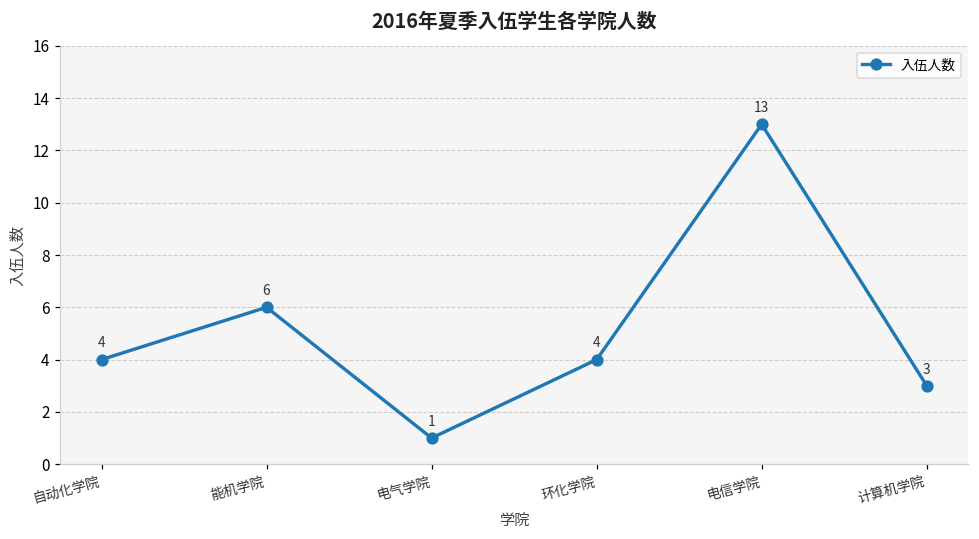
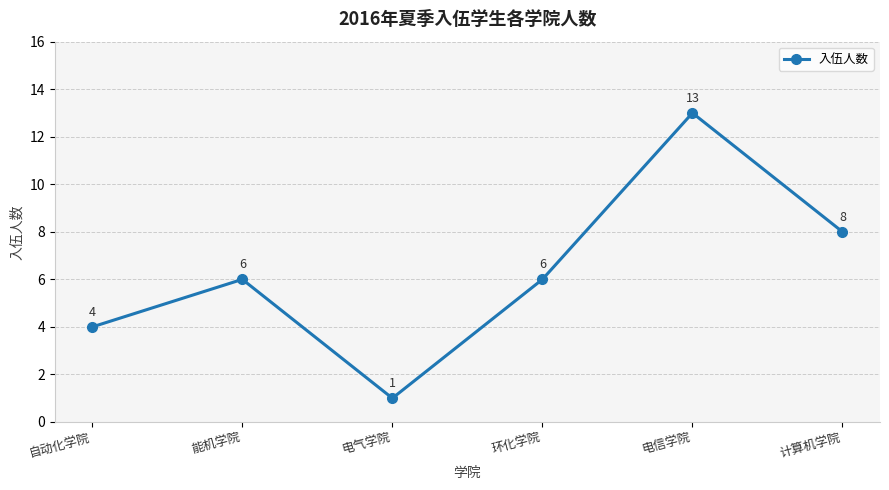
  {
    "自动化学院": 4,
    "能机学院": 6,
    "电气学院": 1,
-   "环化学院": 4,
+   "环化学院": 6,
    "电信学院": 13,
-   "计算机学院": 3
+   "计算机学院": 8
  }
